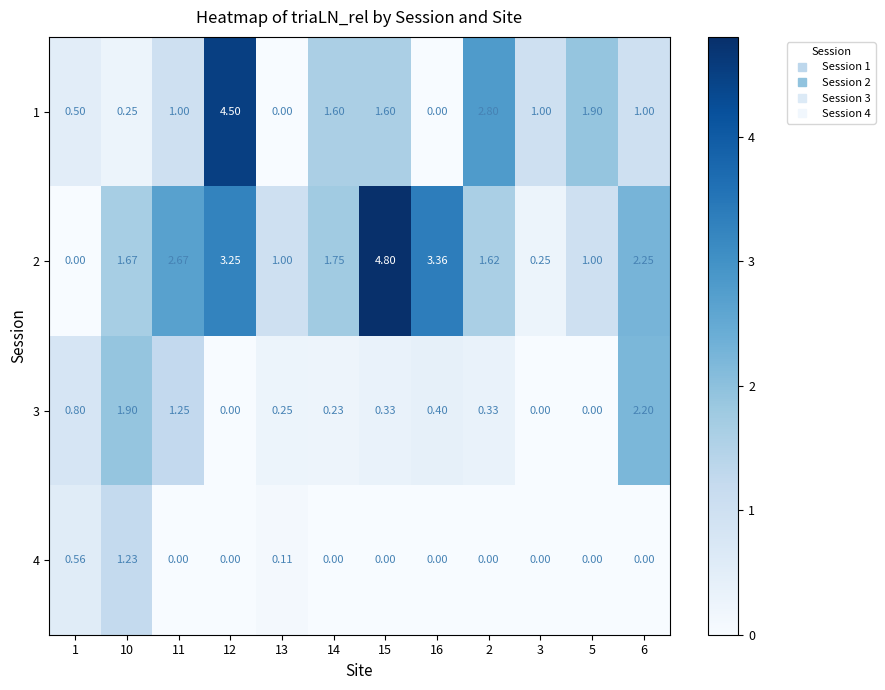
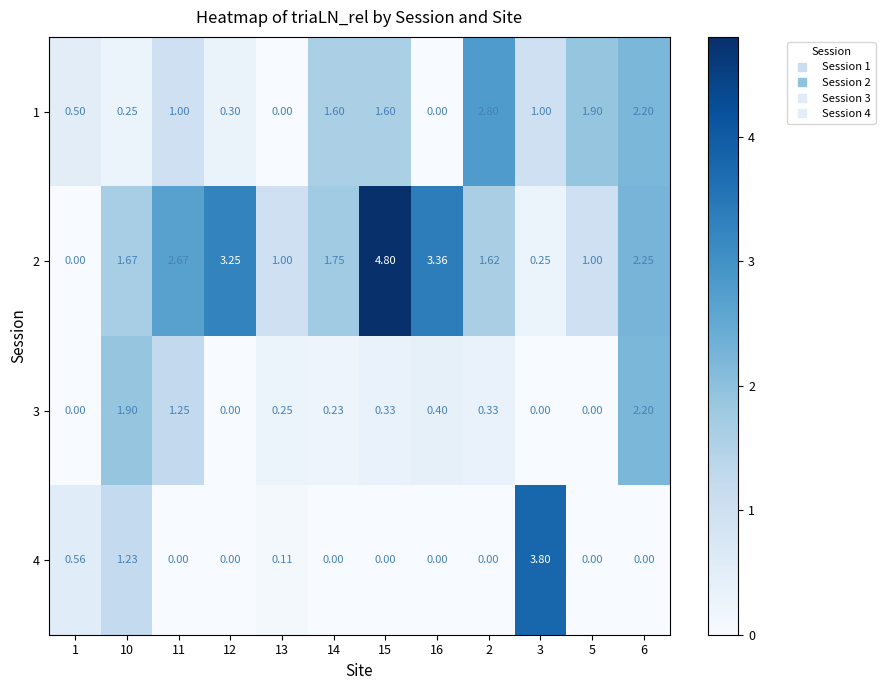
  {
    "1": {
      "1": 0.50,
      "10": 0.25,
      "11": 1.00,
-     "12": 4.50,
+     "12": 0.30,
      "13": 0.00,
      "14": 1.60,
      "15": 1.60,
      "16": 0.00,
      "3": 1.00,
      "5": 1.90,
-     "6": 1.00
+     "6": 2.20
    },
    "2": {
      "1": 0.00,
      "10": 1.67,
      "12": 3.25,
      "13": 1.00,
      "14": 1.75,
      "15": 4.80,
      "16": 3.36,
      "2": 1.62,
      "3": 0.25,
      "5": 1.00,
      "6": 2.25
    },
    "3": {
-     "1": 0.80,
+     "1": 0.00,
      "10": 1.90,
      "11": 1.25,
      "12": 0.00,
      "13": 0.25,
      "14": 0.23,
      "15": 0.33,
      "16": 0.40,
      "2": 0.33,
      "3": 0.00,
      "5": 0.00,
      "6": 2.20
    },
    "4": {
      "1": 0.56,
      "10": 1.23,
      "11": 0.00,
      "12": 0.00,
      "13": 0.11,
      "14": 0.00,
      "15": 0.00,
      "16": 0.00,
      "2": 0.00,
-     "3": 0.00,
+     "3": 3.80,
      "5": 0.00,
      "6": 0.00
    }
  }
